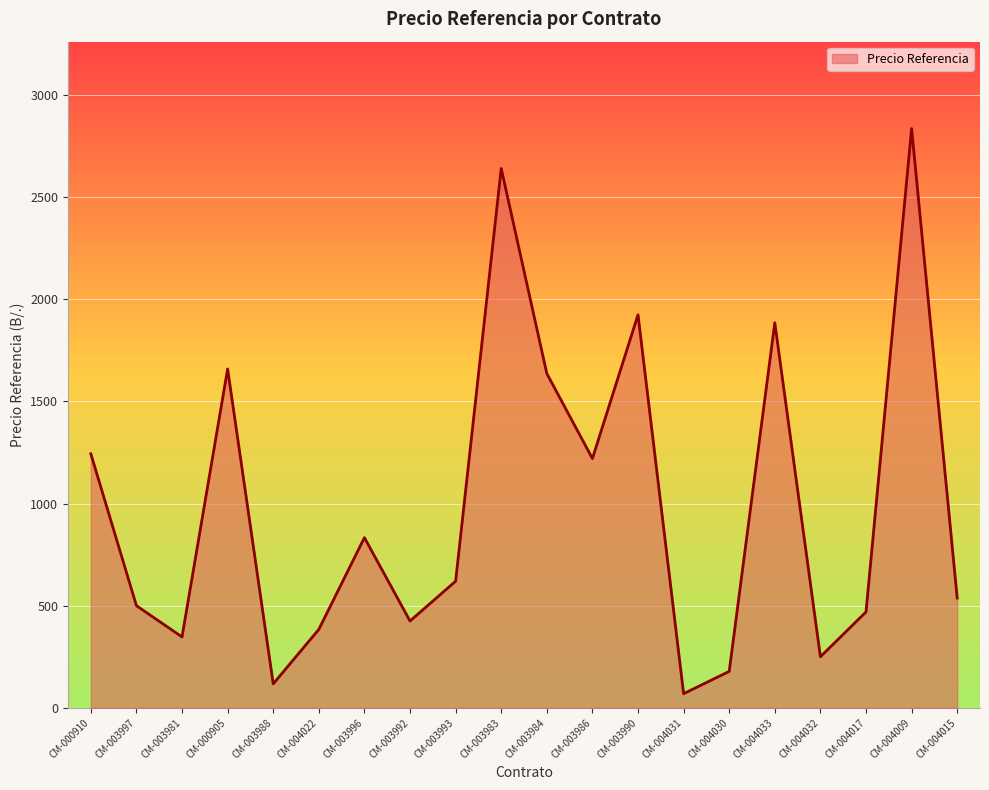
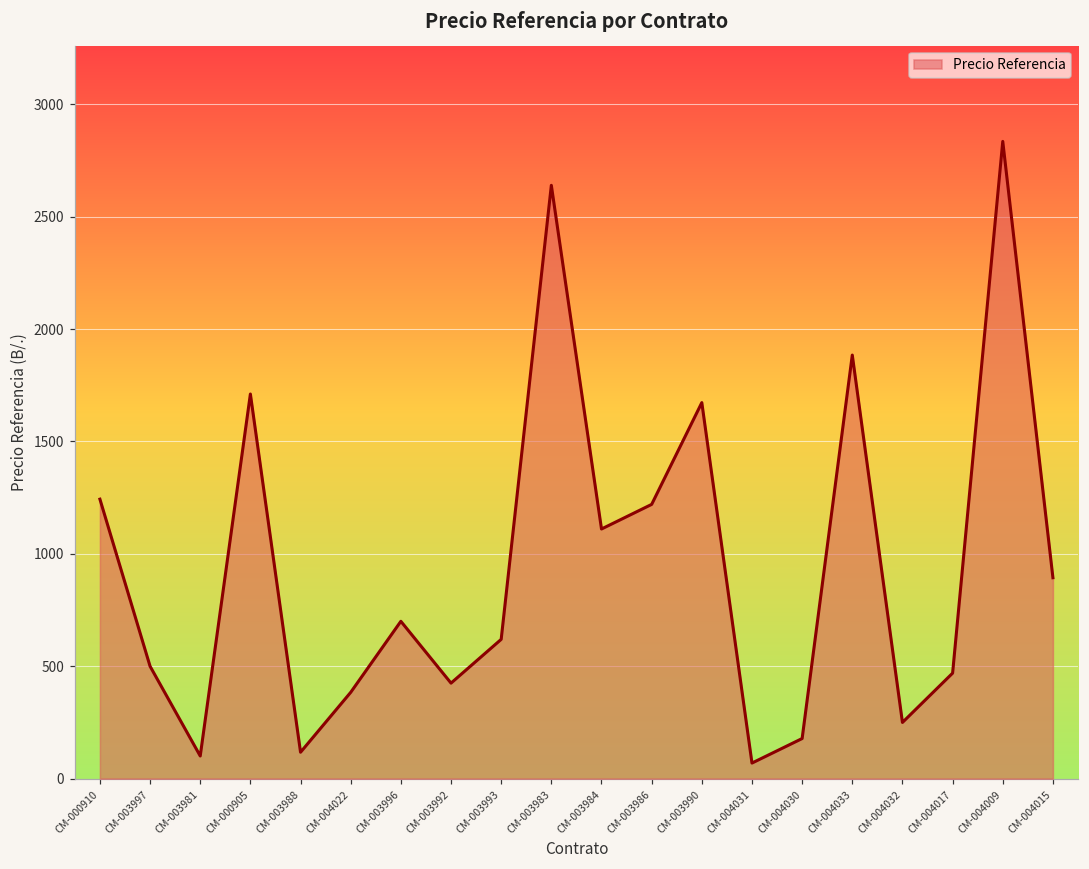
  {
    "CM-000910": 1240,
    "CM-003997": 500,
-   "CM-003981": 350,
-   "CM-000905": 1660,
+   "CM-003981": 100,
+   "CM-000905": 1710,
    "CM-003988": 120,
    "CM-004022": 380,
-   "CM-003996": 830,
+   "CM-003996": 700,
    "CM-003992": 430,
    "CM-003993": 620,
    "CM-003983": 2640,
-   "CM-003984": 1640,
+   "CM-003984": 1110,
    "CM-003986": 1220,
-   "CM-003990": 1920,
+   "CM-003990": 1670,
    "CM-004031": 70,
    "CM-004030": 180,
    "CM-004033": 1880,
    "CM-004032": 250,
    "CM-004017": 470,
    "CM-004009": 2840,
-   "CM-004015": 540
+   "CM-004015": 890
  }
